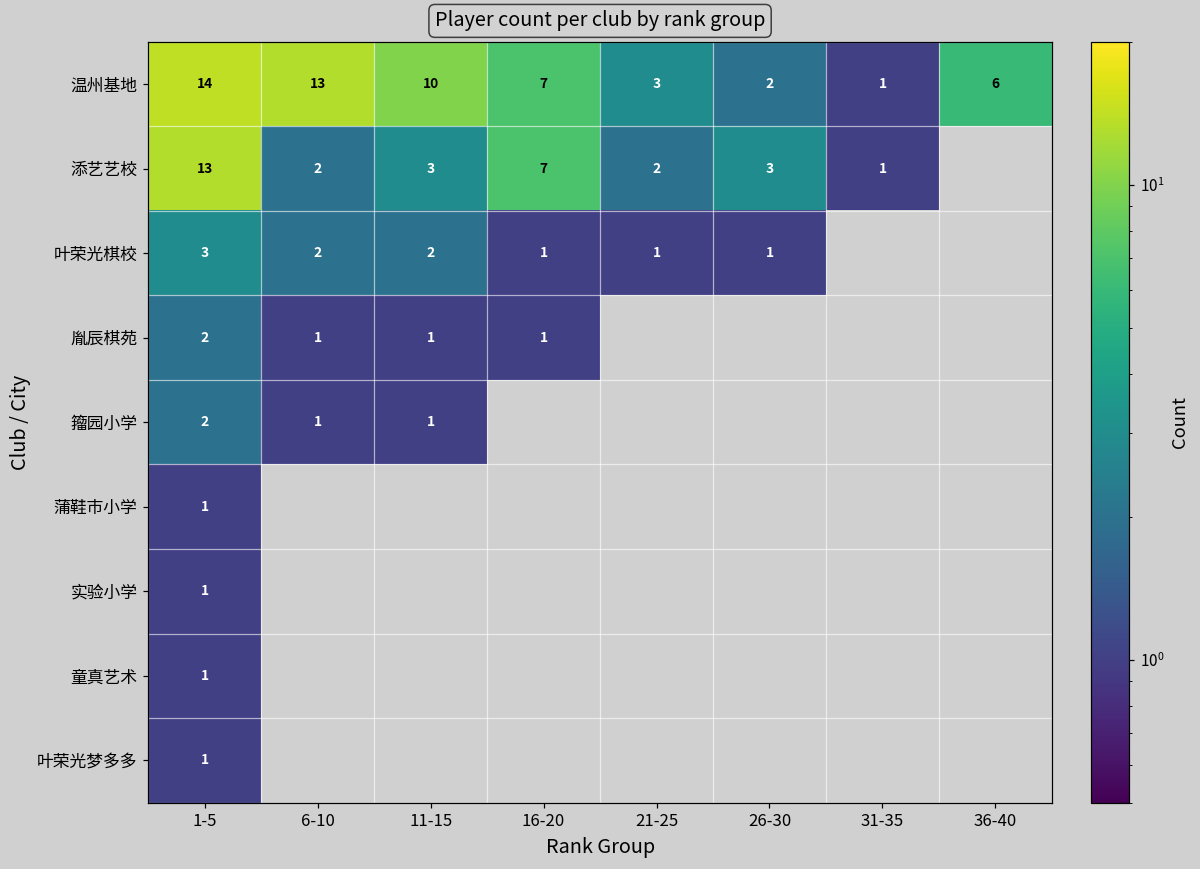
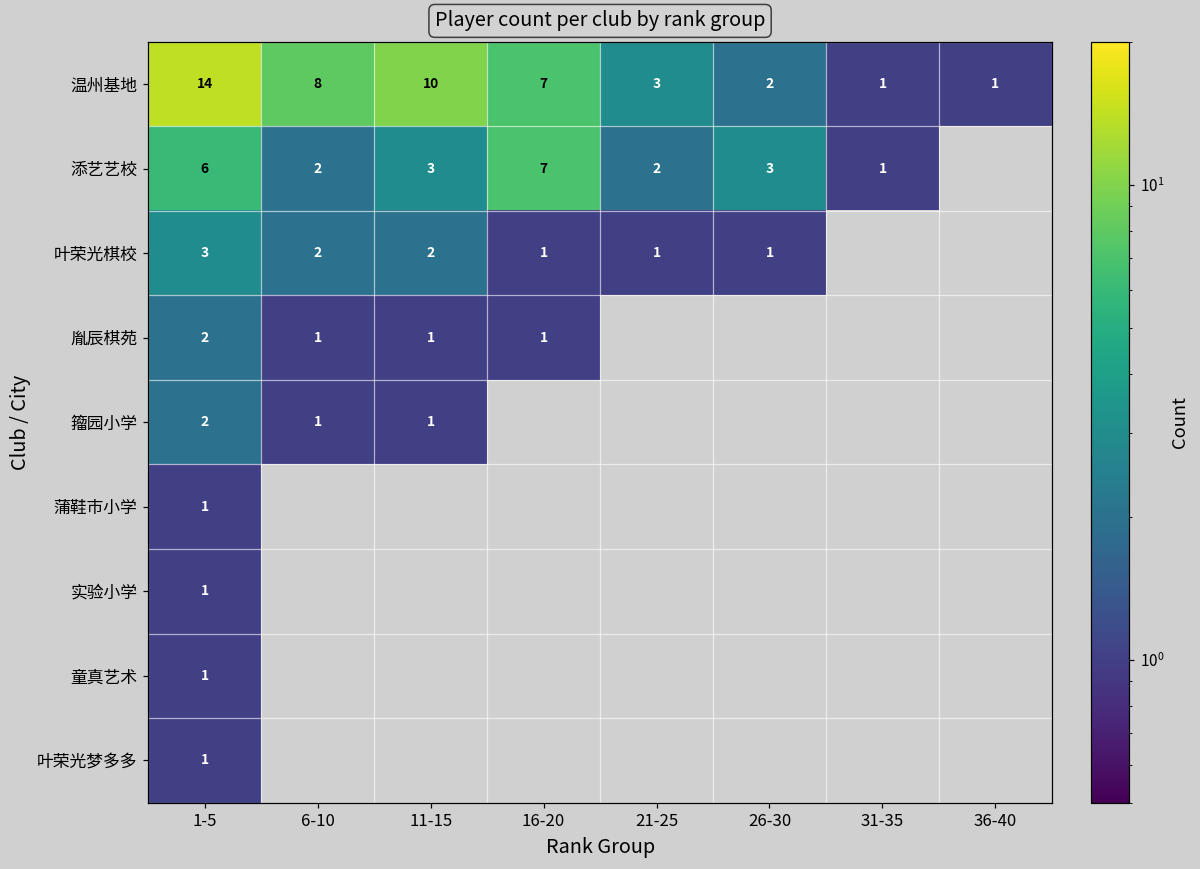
  {
    "温州基地": {
      "1-5": 14,
-     "6-10": 13,
+     "6-10": 8,
      "11-15": 10,
      "16-20": 7,
      "21-25": 3,
      "26-30": 2,
      "31-35": 1,
-     "36-40": 6
+     "36-40": 1
    },
    "添艺艺校": {
-     "1-5": 13,
+     "1-5": 6,
      "6-10": 2,
      "11-15": 3,
      "16-20": 7,
      "21-25": 2,
      "26-30": 3,
      "31-35": 1
    },
    "叶荣光棋校": {
      "1-5": 3,
      "6-10": 2,
      "11-15": 2,
      "16-20": 1,
      "21-25": 1,
      "26-30": 1
    },
    "胤辰棋苑": {
      "1-5": 2,
      "6-10": 1,
      "11-15": 1,
      "16-20": 1
    },
    "籀园小学": {
      "1-5": 2,
      "6-10": 1,
      "11-15": 1
    },
    "蒲鞋市小学": {
      "1-5": 1
    },
    "实验小学": {
      "1-5": 1
    },
    "童真艺术": {
      "1-5": 1
    },
    "叶荣光梦多多": {
      "1-5": 1
    }
  }
